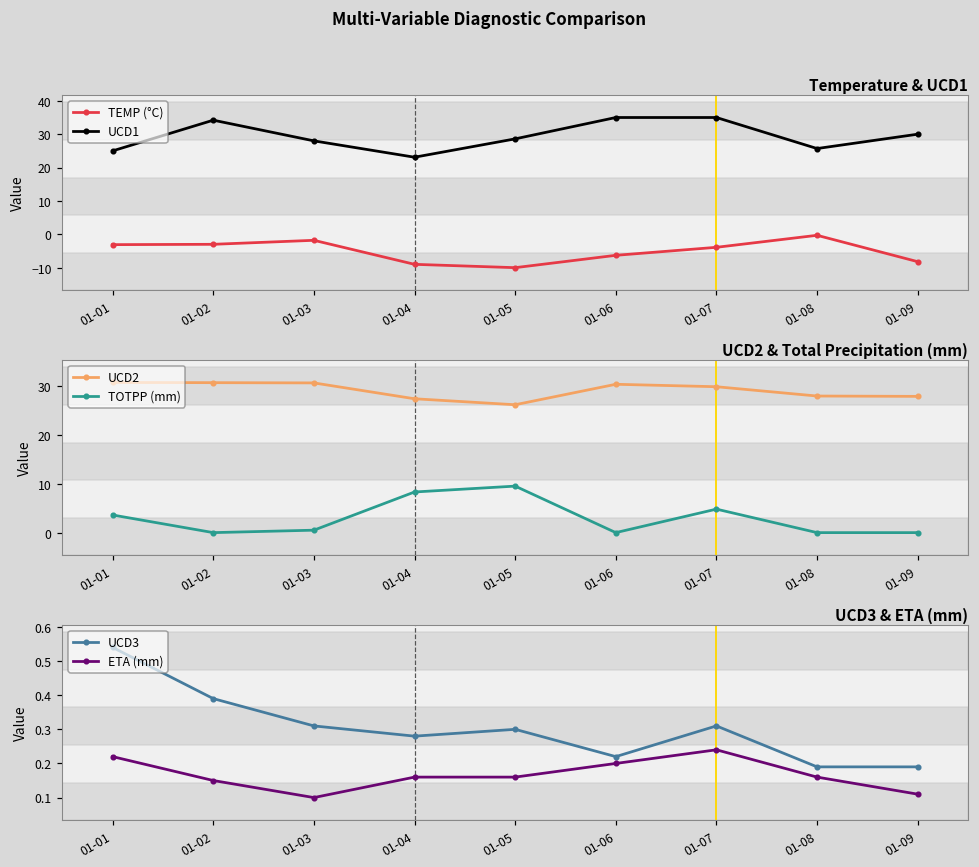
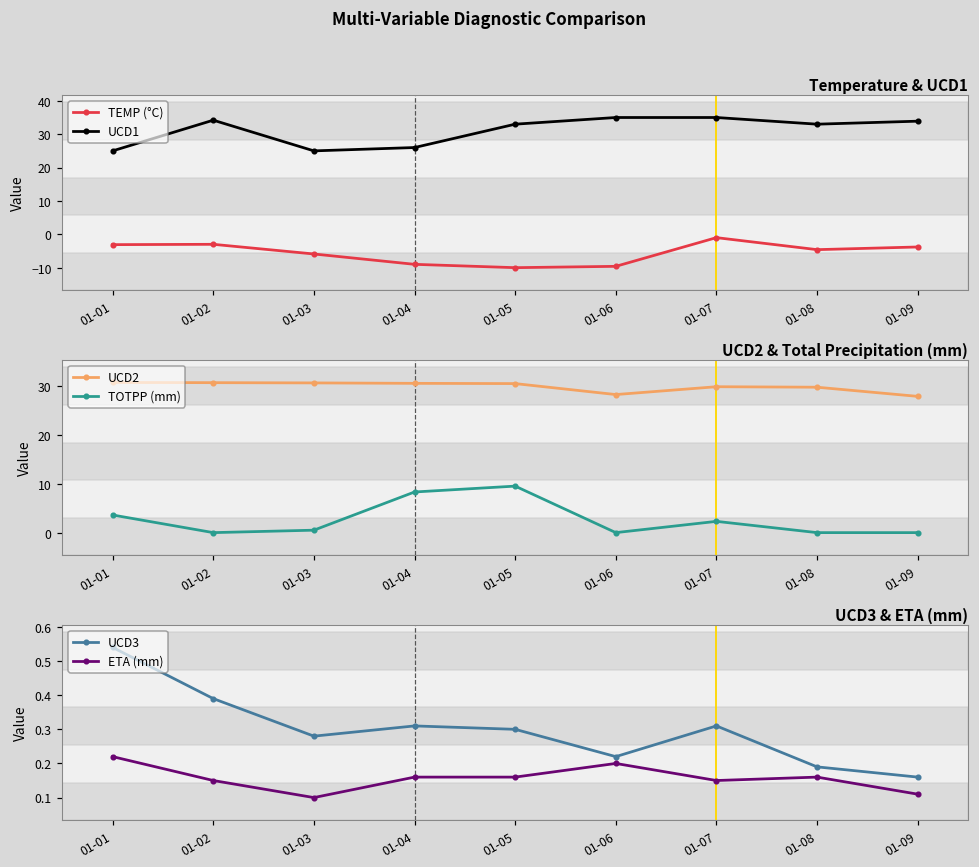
  {
    "Temperature & UCD1": {
      "TEMP (°C)": {
        "01-01": -3,
        "01-02": -3,
-       "01-03": -2,
+       "01-03": -6,
        "01-04": -9,
        "01-05": -10,
-       "01-06": -6,
-       "01-07": -4,
-       "01-08": 0,
-       "01-09": -8
+       "01-06": -10,
+       "01-07": -1,
+       "01-08": -5,
+       "01-09": -4
      },
      "UCD1": {
        "01-01": 25,
        "01-02": 34,
-       "01-03": 28,
-       "01-04": 23,
-       "01-05": 29,
+       "01-03": 25,
+       "01-04": 26,
+       "01-05": 33,
        "01-06": 35,
        "01-07": 35,
-       "01-08": 26,
-       "01-09": 30
+       "01-08": 33,
+       "01-09": 34
      }
    },
    "UCD2 & Total Precipitation (mm)": {
      "UCD2": {
        "01-02": 31,
        "01-03": 31,
-       "01-04": 27,
-       "01-05": 26,
-       "01-06": 30,
+       "01-04": 30,
+       "01-05": 30,
+       "01-06": 28,
        "01-07": 30,
-       "01-08": 28,
+       "01-08": 30,
        "01-09": 28
      },
      "TOTPP (mm)": {
        "01-01": 4,
        "01-02": 0,
        "01-03": 1,
        "01-04": 8,
        "01-05": 10,
        "01-06": 0,
-       "01-07": 5,
+       "01-07": 2,
        "01-08": 0,
        "01-09": 0
      }
    },
    "UCD3 & ETA (mm)": {
      "UCD3": {
        "01-02": 0.39,
-       "01-03": 0.31,
-       "01-04": 0.28,
+       "01-03": 0.28,
+       "01-04": 0.31,
        "01-05": 0.30,
        "01-06": 0.22,
        "01-07": 0.31,
        "01-08": 0.19,
-       "01-09": 0.19
+       "01-09": 0.16
      },
      "ETA (mm)": {
        "01-01": 0.22,
        "01-02": 0.15,
        "01-03": 0.10,
        "01-04": 0.16,
        "01-05": 0.16,
        "01-06": 0.20,
-       "01-07": 0.24,
+       "01-07": 0.15,
        "01-08": 0.16,
        "01-09": 0.11
      }
    }
  }
